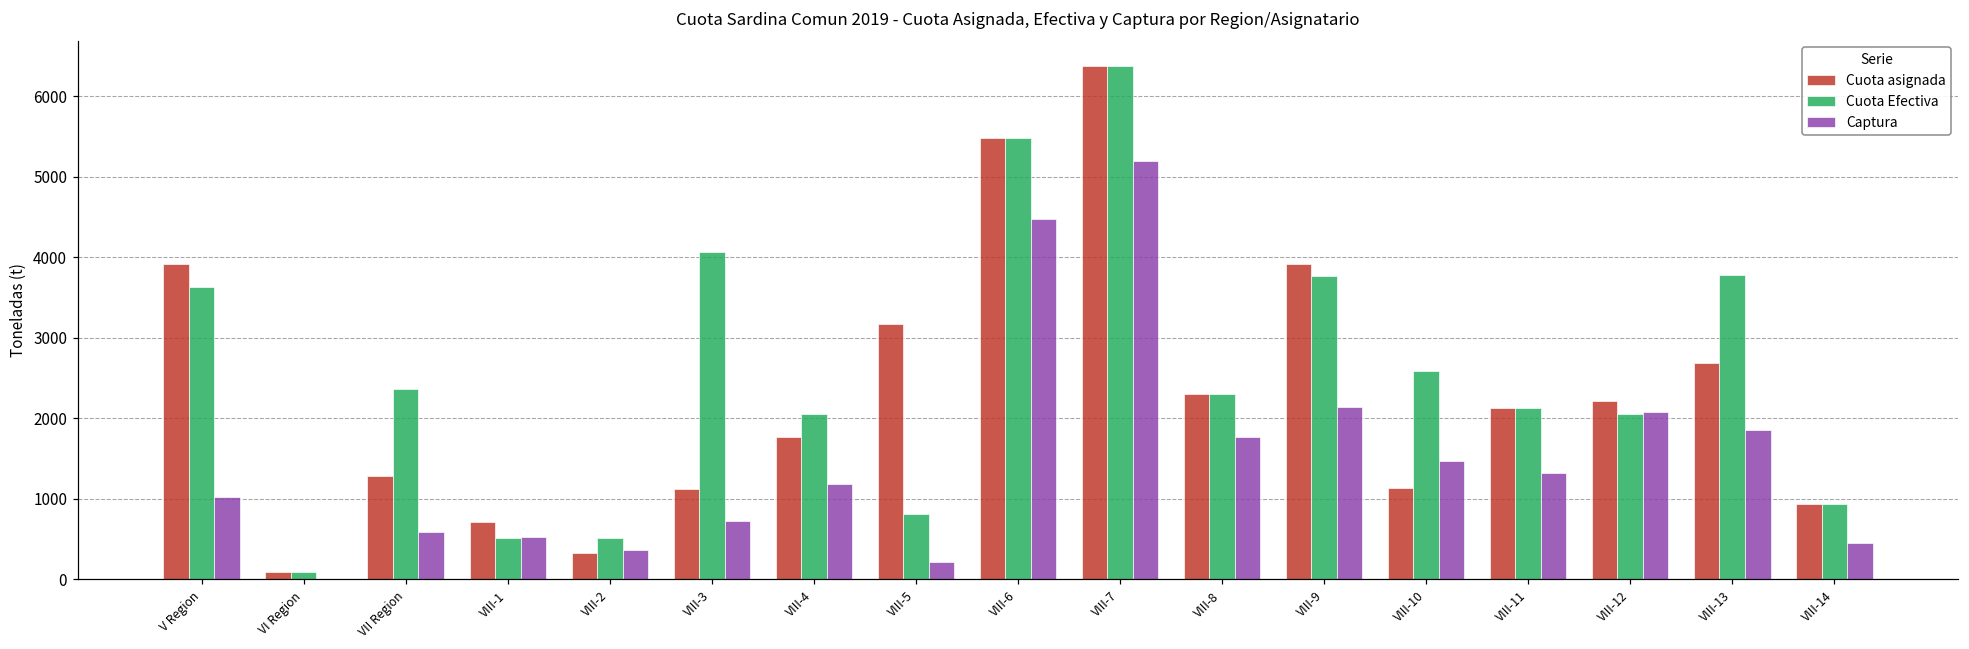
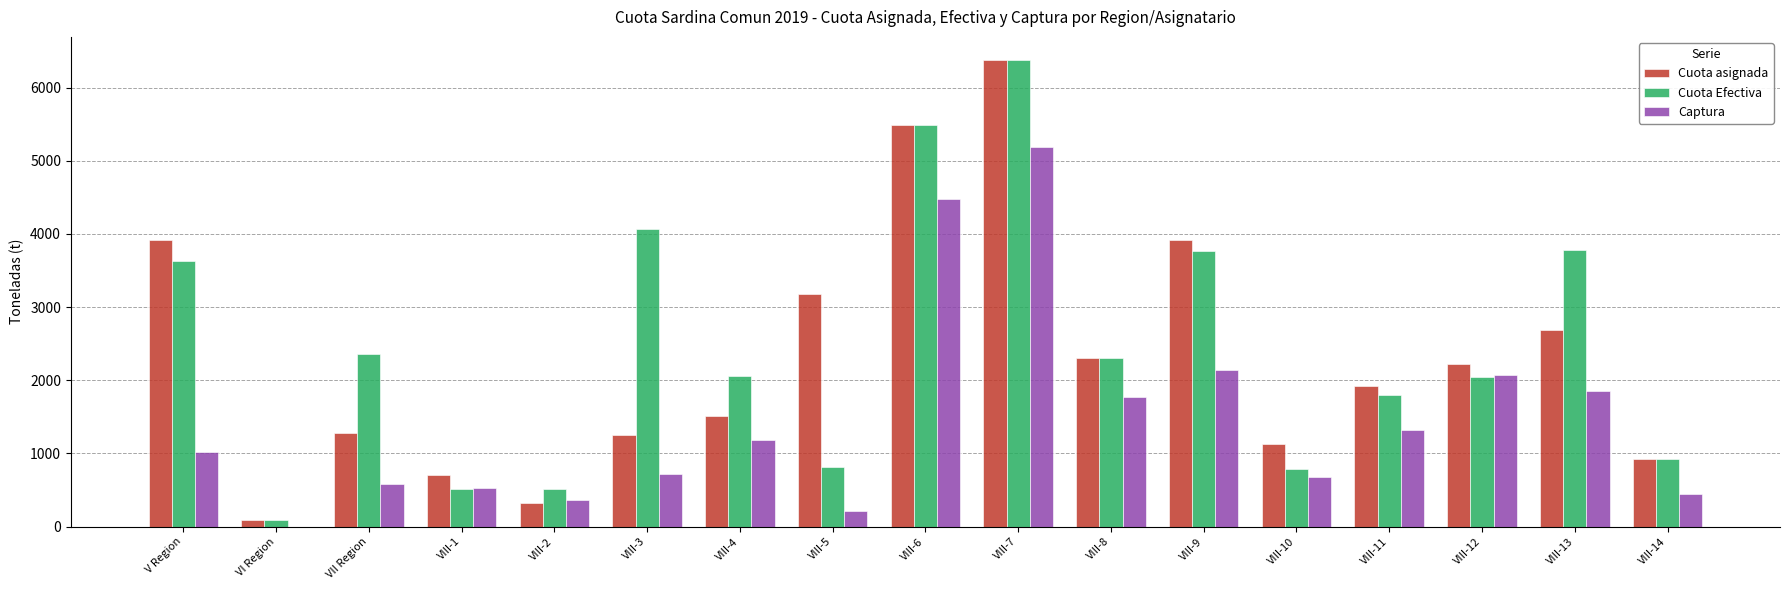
  {
    "Cuota asignada": {
      "V Region": 3900,
      "VI Region": 100,
      "VII Region": 1300,
      "VIII-1": 700,
      "VIII-2": 300,
-     "VIII-3": 1100,
-     "VIII-4": 1800,
+     "VIII-3": 1300,
+     "VIII-4": 1500,
      "VIII-5": 3200,
      "VIII-6": 5500,
      "VIII-7": 6400,
      "VIII-8": 2300,
      "VIII-9": 3900,
      "VIII-10": 1100,
-     "VIII-11": 2100,
+     "VIII-11": 1900,
      "VIII-12": 2200,
      "VIII-13": 2700,
      "VIII-14": 900
    },
    "Cuota Efectiva": {
      "V Region": 3600,
      "VI Region": 100,
      "VII Region": 2400,
      "VIII-1": 500,
      "VIII-2": 500,
      "VIII-3": 4100,
      "VIII-4": 2100,
      "VIII-5": 800,
      "VIII-6": 5500,
      "VIII-7": 6400,
      "VIII-8": 2300,
      "VIII-9": 3800,
-     "VIII-10": 2600,
-     "VIII-11": 2100,
+     "VIII-10": 800,
+     "VIII-11": 1800,
      "VIII-12": 2000,
      "VIII-13": 3800,
      "VIII-14": 900
    },
    "Captura": {
      "V Region": 1000,
      "VI Region": 0,
      "VII Region": 600,
      "VIII-1": 500,
      "VIII-2": 400,
      "VIII-3": 700,
      "VIII-4": 1200,
      "VIII-5": 200,
      "VIII-6": 4500,
      "VIII-7": 5200,
      "VIII-8": 1800,
      "VIII-9": 2100,
-     "VIII-10": 1500,
+     "VIII-10": 700,
      "VIII-11": 1300,
      "VIII-12": 2100,
      "VIII-13": 1900,
      "VIII-14": 500
    }
  }
